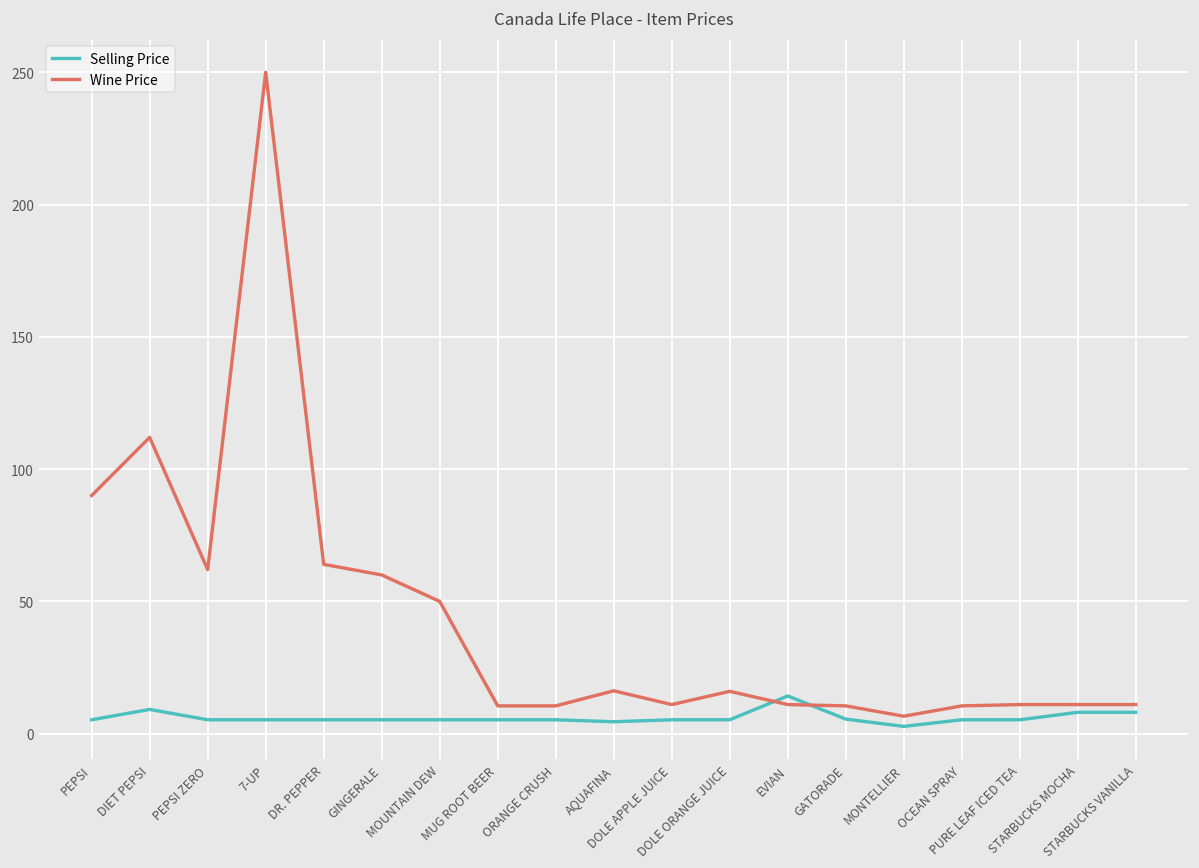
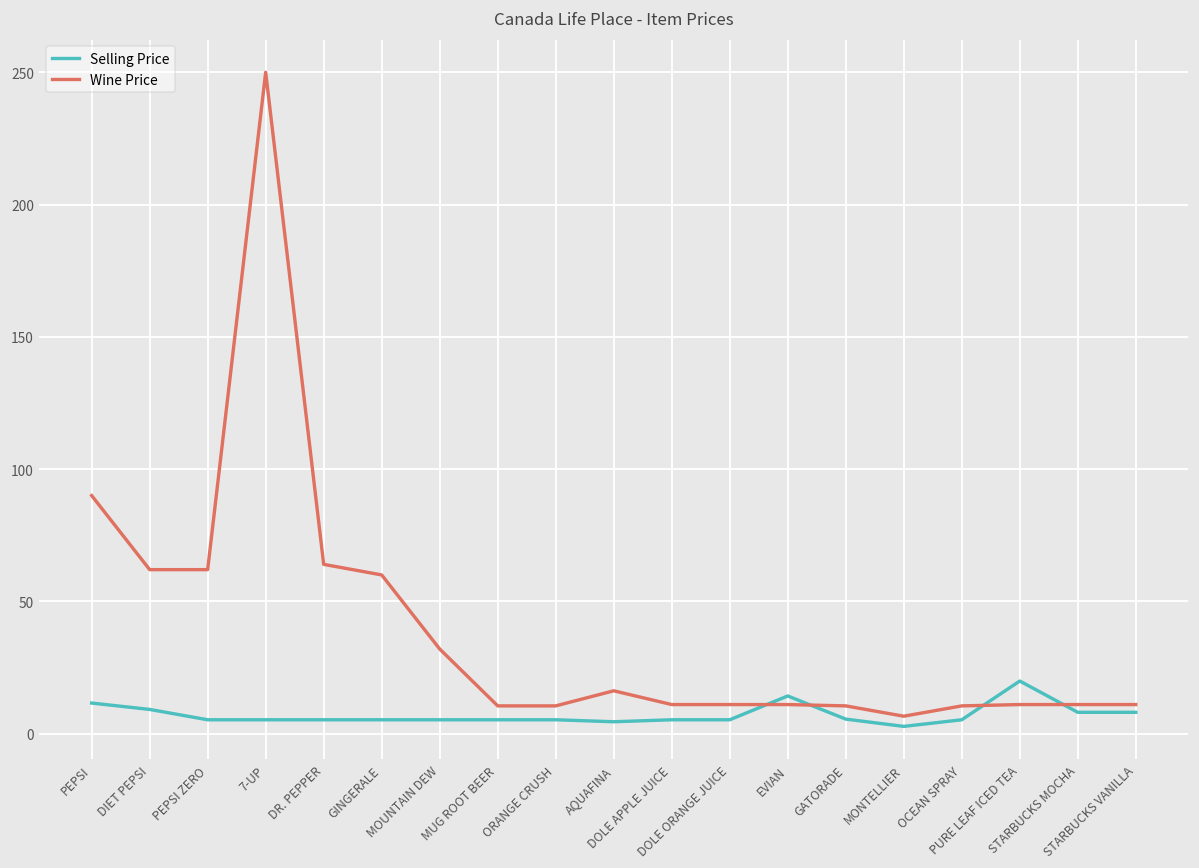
  {
    "Selling Price": {
-     "PEPSI": 5,
+     "PEPSI": 12,
      "DIET PEPSI": 9,
      "PEPSI ZERO": 5,
      "7-UP": 5,
      "DR. PEPPER": 5,
      "GINGERALE": 5,
      "MOUNTAIN DEW": 5,
      "MUG ROOT BEER": 5,
      "ORANGE CRUSH": 5,
      "AQUAFINA": 5,
      "DOLE APPLE JUICE": 5,
      "DOLE ORANGE JUICE": 5,
      "EVIAN": 14,
      "GATORADE": 6,
      "MONTELLIER": 3,
      "OCEAN SPRAY": 5,
-     "PURE LEAF ICED TEA": 5,
+     "PURE LEAF ICED TEA": 20,
      "STARBUCKS MOCHA": 8,
      "STARBUCKS VANILLA": 8
    },
    "Wine Price": {
      "PEPSI": 90,
-     "DIET PEPSI": 112,
+     "DIET PEPSI": 62,
      "PEPSI ZERO": 62,
      "7-UP": 250,
      "DR. PEPPER": 64,
      "GINGERALE": 60,
-     "MOUNTAIN DEW": 50,
+     "MOUNTAIN DEW": 32,
      "MUG ROOT BEER": 11,
      "ORANGE CRUSH": 11,
      "AQUAFINA": 16,
      "DOLE APPLE JUICE": 11,
-     "DOLE ORANGE JUICE": 16,
+     "DOLE ORANGE JUICE": 11,
      "EVIAN": 11,
      "GATORADE": 11,
      "MONTELLIER": 7,
      "OCEAN SPRAY": 11,
      "PURE LEAF ICED TEA": 11,
      "STARBUCKS MOCHA": 11,
      "STARBUCKS VANILLA": 11
    }
  }
